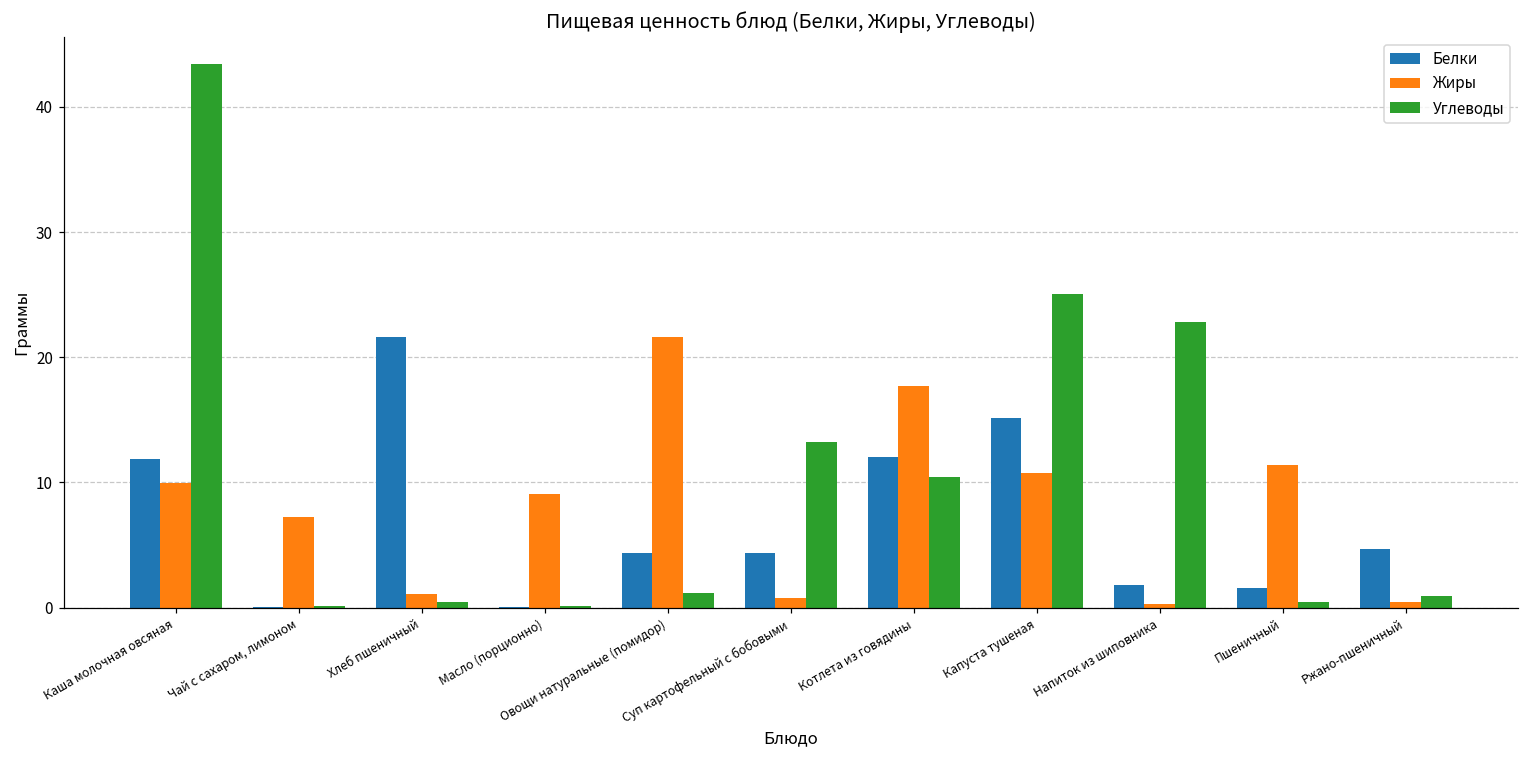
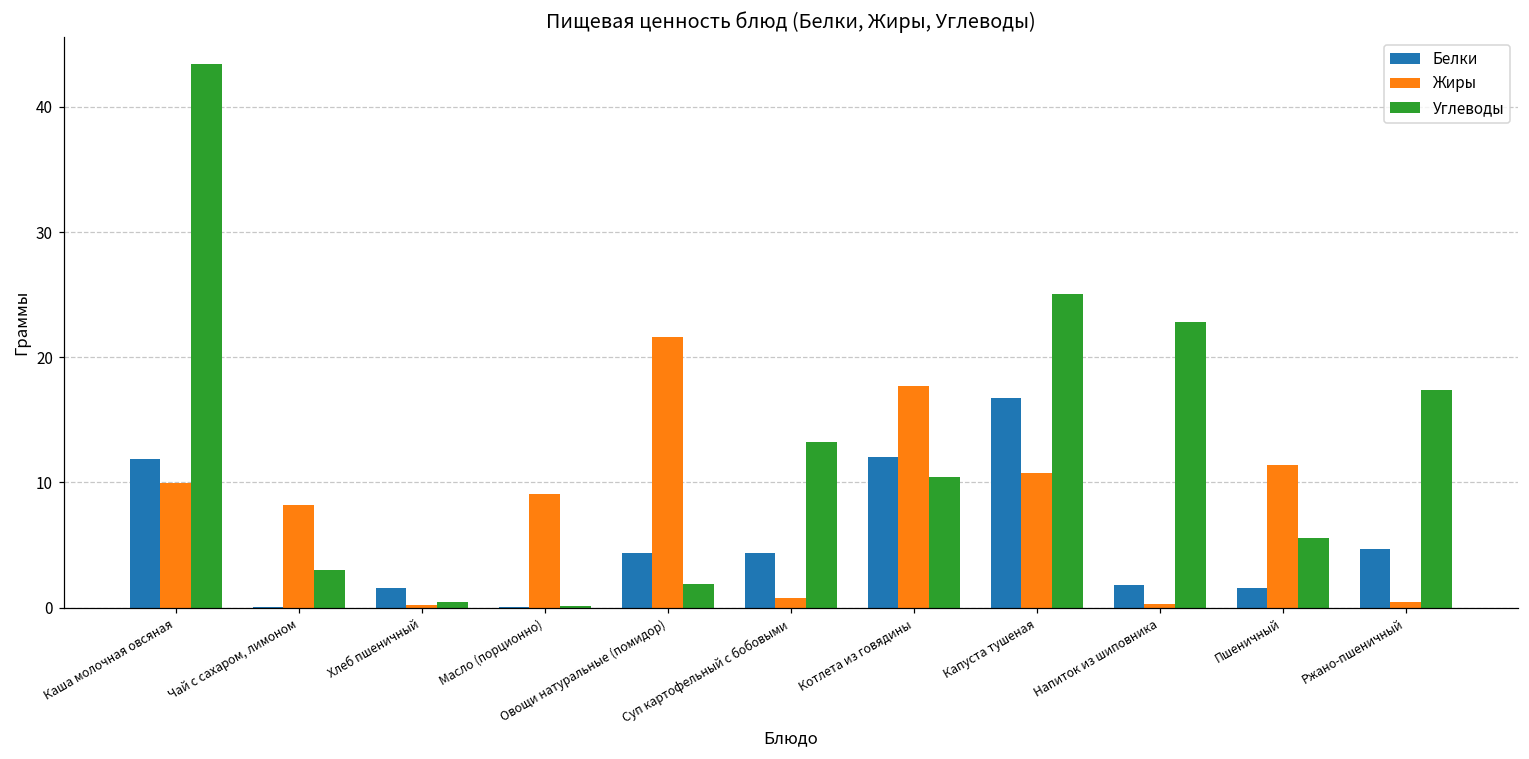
  {
    "Белки": {
      "Каша молочная овсяная": 11.9,
-     "Хлеб пшеничный": 21.7,
+     "Хлеб пшеничный": 1.6,
      "Овощи натуральные (помидор)": 4.4,
      "Суп картофельный с бобовыми": 4.4,
      "Котлета из говядины": 12.0,
-     "Капуста тушеная": 15.1,
+     "Капуста тушеная": 16.8,
      "Напиток из шиповника": 1.8,
      "Пшеничный": 1.6,
      "Ржано-пшеничный": 4.7
    },
    "Жиры": {
      "Каша молочная овсяная": 9.9,
-     "Чай с сахаром, лимоном": 7.3,
-     "Хлеб пшеничный": 1.1,
+     "Чай с сахаром, лимоном": 8.2,
+     "Хлеб пшеничный": 0.2,
      "Масло (порционно)": 9.1,
      "Овощи натуральные (помидор)": 21.6,
      "Суп картофельный с бобовыми": 0.8,
      "Котлета из говядины": 17.7,
      "Капуста тушеная": 10.7,
      "Напиток из шиповника": 0.3,
      "Пшеничный": 11.4,
      "Ржано-пшеничный": 0.4
    },
    "Углеводы": {
      "Каша молочная овсяная": 43.4,
-     "Чай с сахаром, лимоном": 0.1,
+     "Чай с сахаром, лимоном": 3.0,
      "Хлеб пшеничный": 0.4,
-     "Овощи натуральные (помидор)": 1.1,
+     "Овощи натуральные (помидор)": 1.9,
      "Суп картофельный с бобовыми": 13.2,
      "Котлета из говядины": 10.4,
      "Капуста тушеная": 25.1,
      "Напиток из шиповника": 22.8,
-     "Пшеничный": 0.4,
-     "Ржано-пшеничный": 1.0
+     "Пшеничный": 5.6,
+     "Ржано-пшеничный": 17.4
    }
  }
